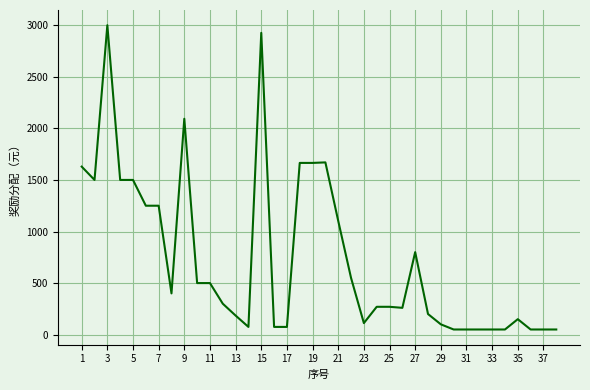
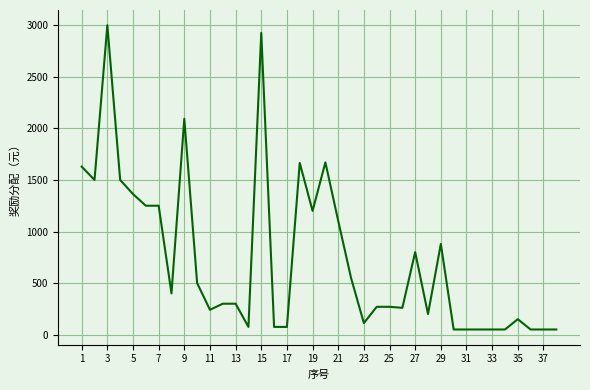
  {
    "1": 1630,
    "3": 3000,
-   "5": 1500,
+   "5": 1360,
    "7": 1250,
    "9": 2090,
-   "11": 500,
-   "13": 190,
+   "11": 240,
+   "13": 300,
    "15": 2930,
    "17": 80,
-   "19": 1670,
+   "19": 1200,
    "21": 1100,
    "23": 110,
    "25": 270,
    "27": 800,
-   "29": 100,
+   "29": 880,
    "31": 50,
    "33": 50,
    "35": 150,
    "37": 50
  }
